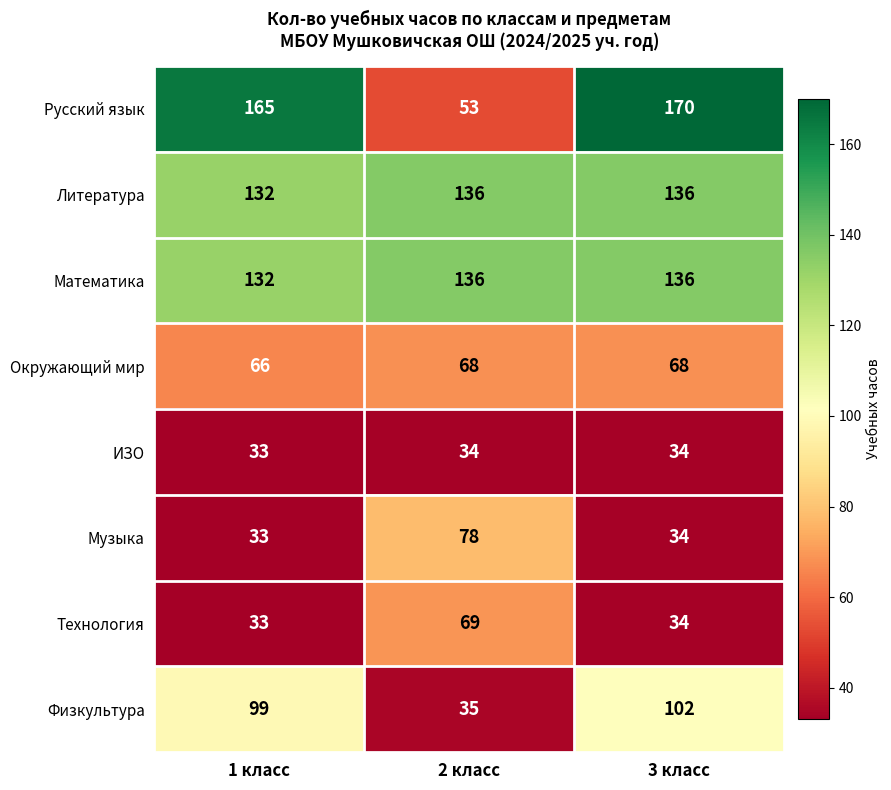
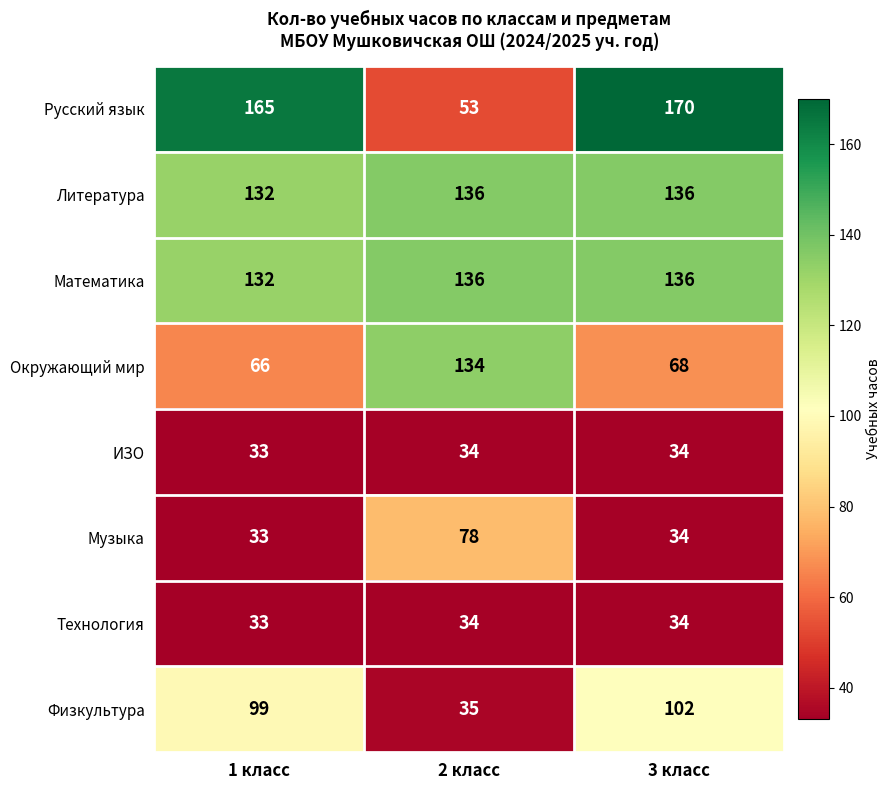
  {
    "Русский язык": {
      "1 класс": 165,
      "2 класс": 53,
      "3 класс": 170
    },
    "Литература": {
      "1 класс": 132,
      "2 класс": 136,
      "3 класс": 136
    },
    "Математика": {
      "1 класс": 132,
      "2 класс": 136,
      "3 класс": 136
    },
    "Окружающий мир": {
      "1 класс": 66,
-     "2 класс": 68,
+     "2 класс": 134,
      "3 класс": 68
    },
    "ИЗО": {
      "1 класс": 33,
      "2 класс": 34,
      "3 класс": 34
    },
    "Музыка": {
      "1 класс": 33,
      "2 класс": 78,
      "3 класс": 34
    },
    "Технология": {
      "1 класс": 33,
-     "2 класс": 69,
+     "2 класс": 34,
      "3 класс": 34
    },
    "Физкультура": {
      "1 класс": 99,
      "2 класс": 35,
      "3 класс": 102
    }
  }
